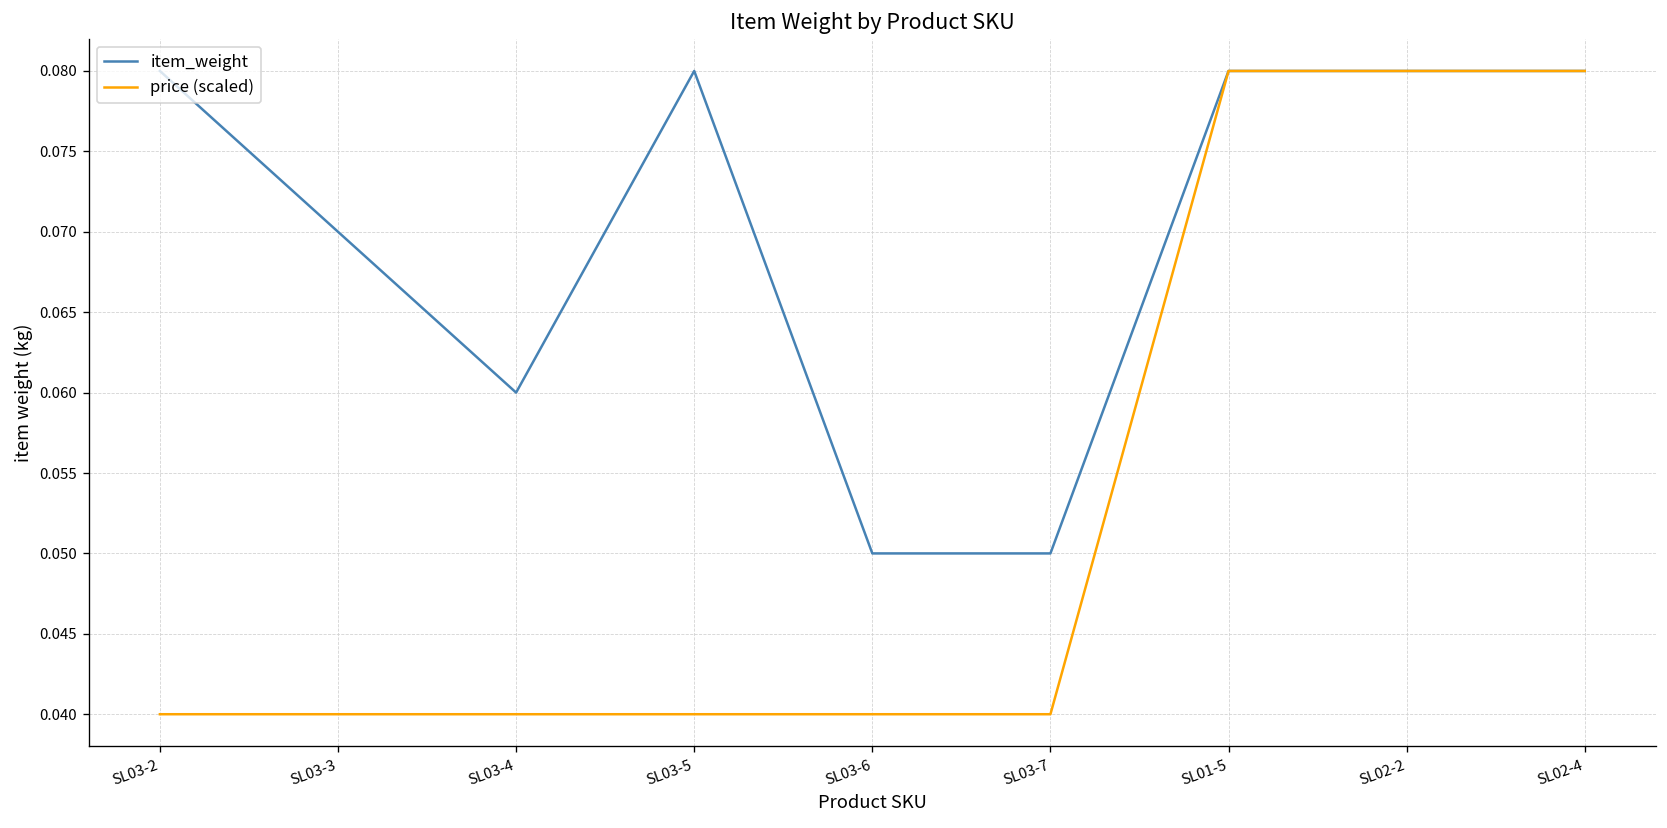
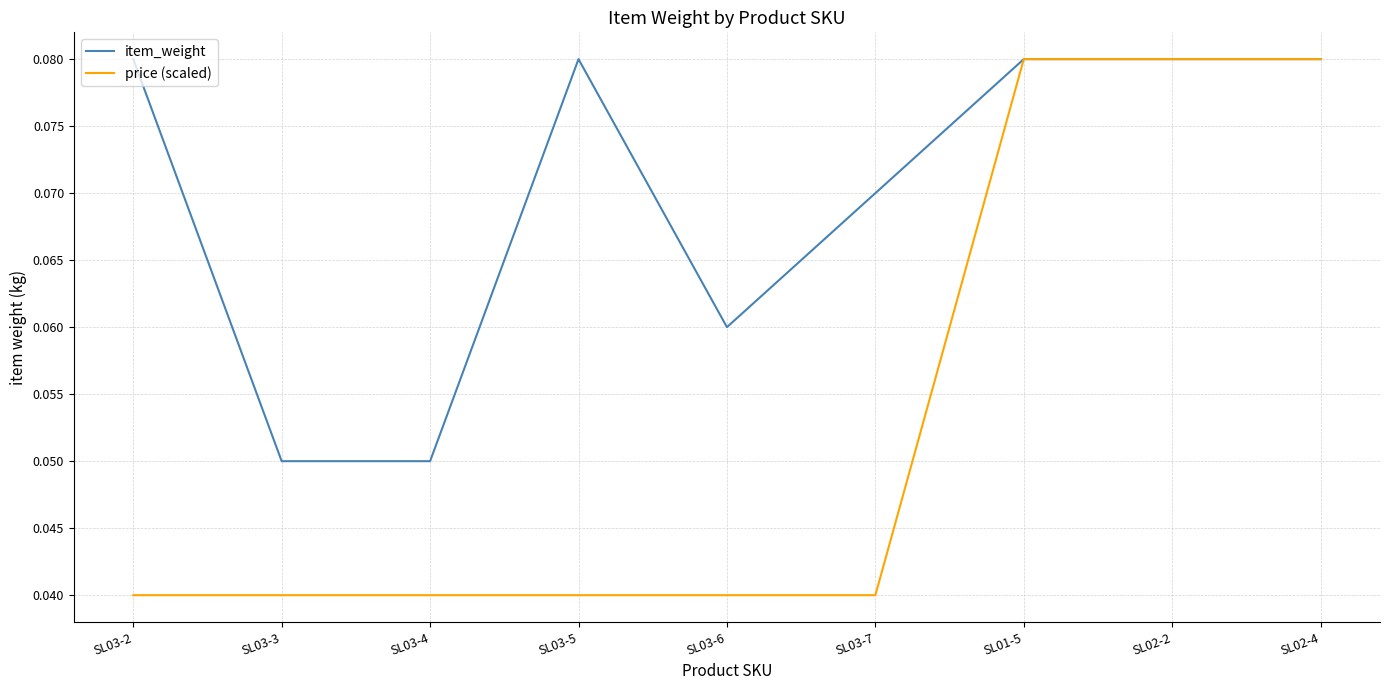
  {
    "item_weight": {
-     "SL03-3": 0.07,
-     "SL03-4": 0.06,
+     "SL03-3": 0.05,
+     "SL03-4": 0.05,
      "SL03-5": 0.08,
-     "SL03-6": 0.05,
-     "SL03-7": 0.05
+     "SL03-6": 0.06,
+     "SL03-7": 0.07
    },
    "price (scaled)": {
      "SL03-2": 0.04,
      "SL03-3": 0.04,
      "SL03-4": 0.04,
      "SL03-5": 0.04,
      "SL03-6": 0.04,
      "SL03-7": 0.04
    }
  }
